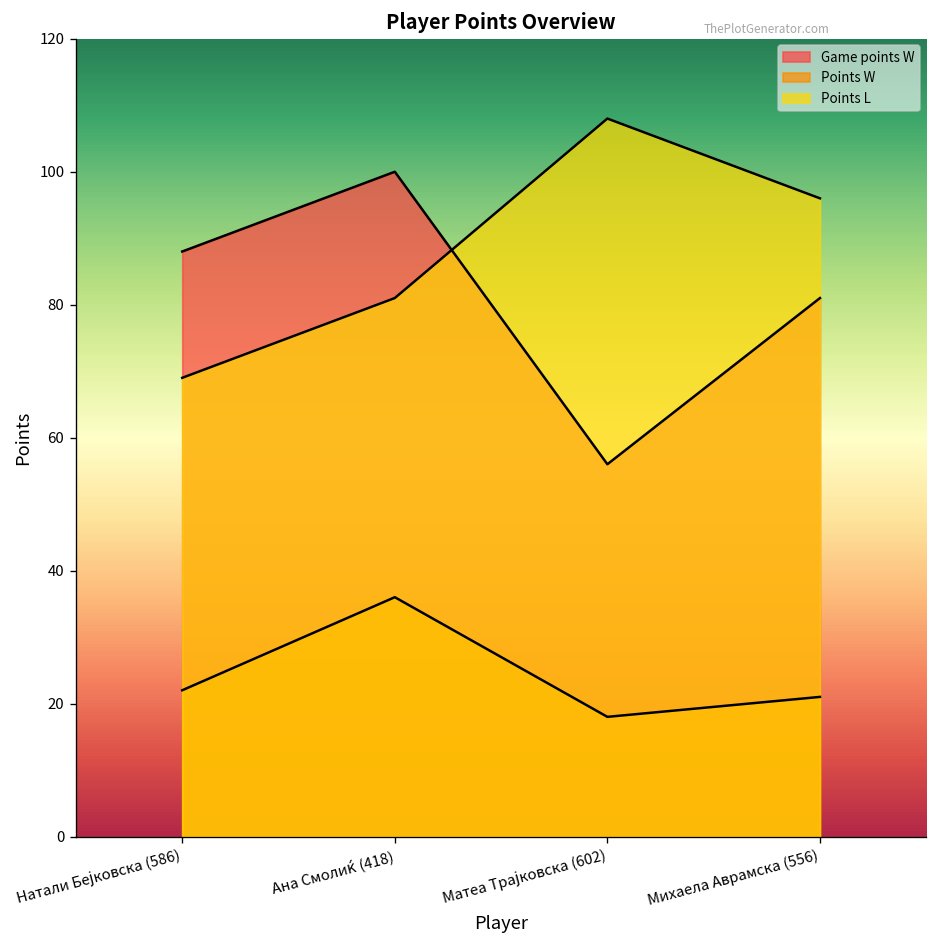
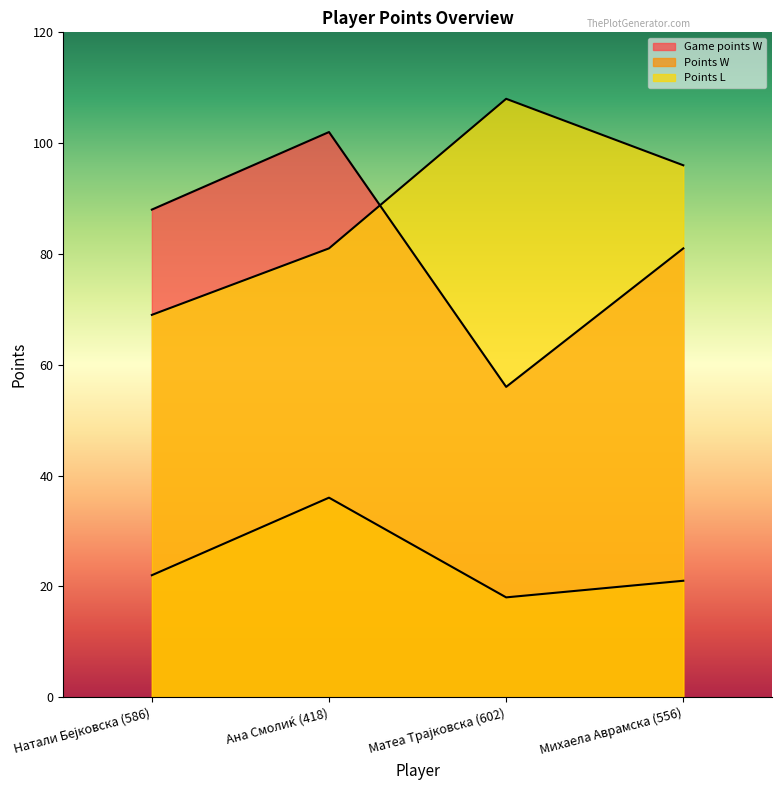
  {
    "Game points W": {
      "Натали Бејковска (586)": 88,
-     "Ана Смолиќ (418)": 100,
+     "Ана Смолиќ (418)": 102,
      "Матеа Трајковска (602)": 56,
      "Михаела Аврамска (556)": 81
    },
    "Points W": {
      "Натали Бејковска (586)": 22,
      "Ана Смолиќ (418)": 36,
      "Матеа Трајковска (602)": 18,
      "Михаела Аврамска (556)": 21
    },
    "Points L": {
      "Натали Бејковска (586)": 69,
      "Ана Смолиќ (418)": 81,
      "Матеа Трајковска (602)": 108,
      "Михаела Аврамска (556)": 96
    }
  }
